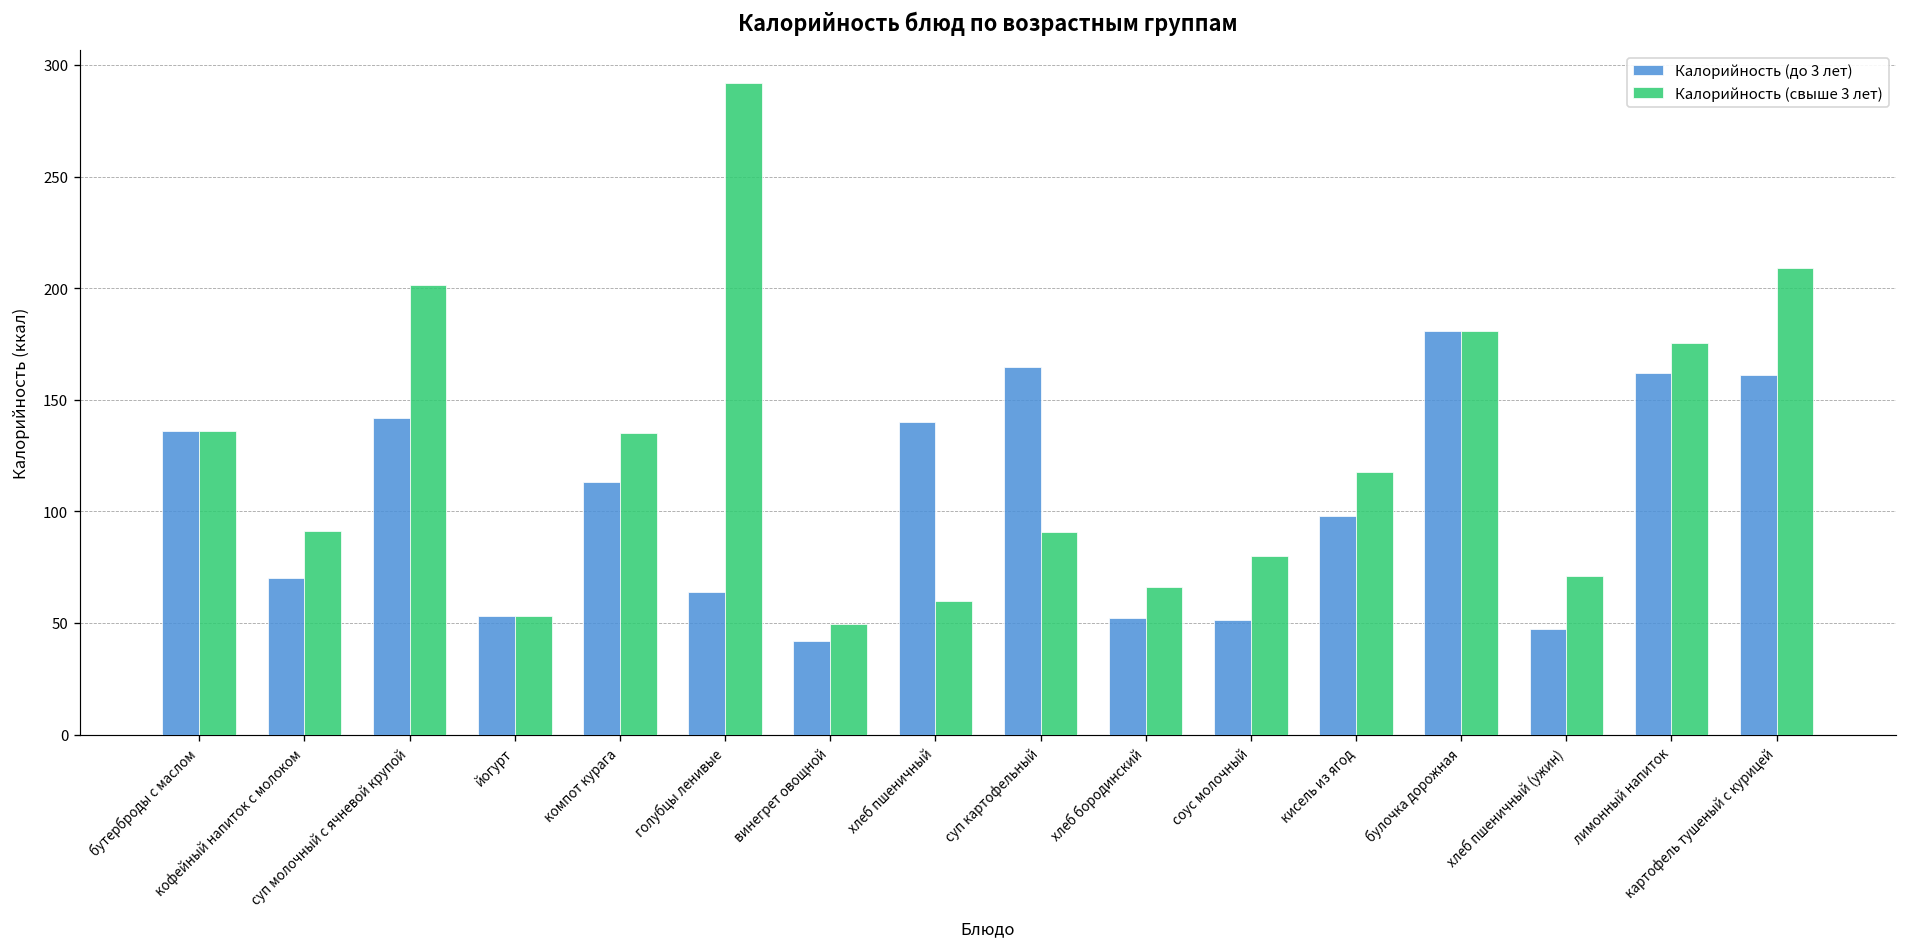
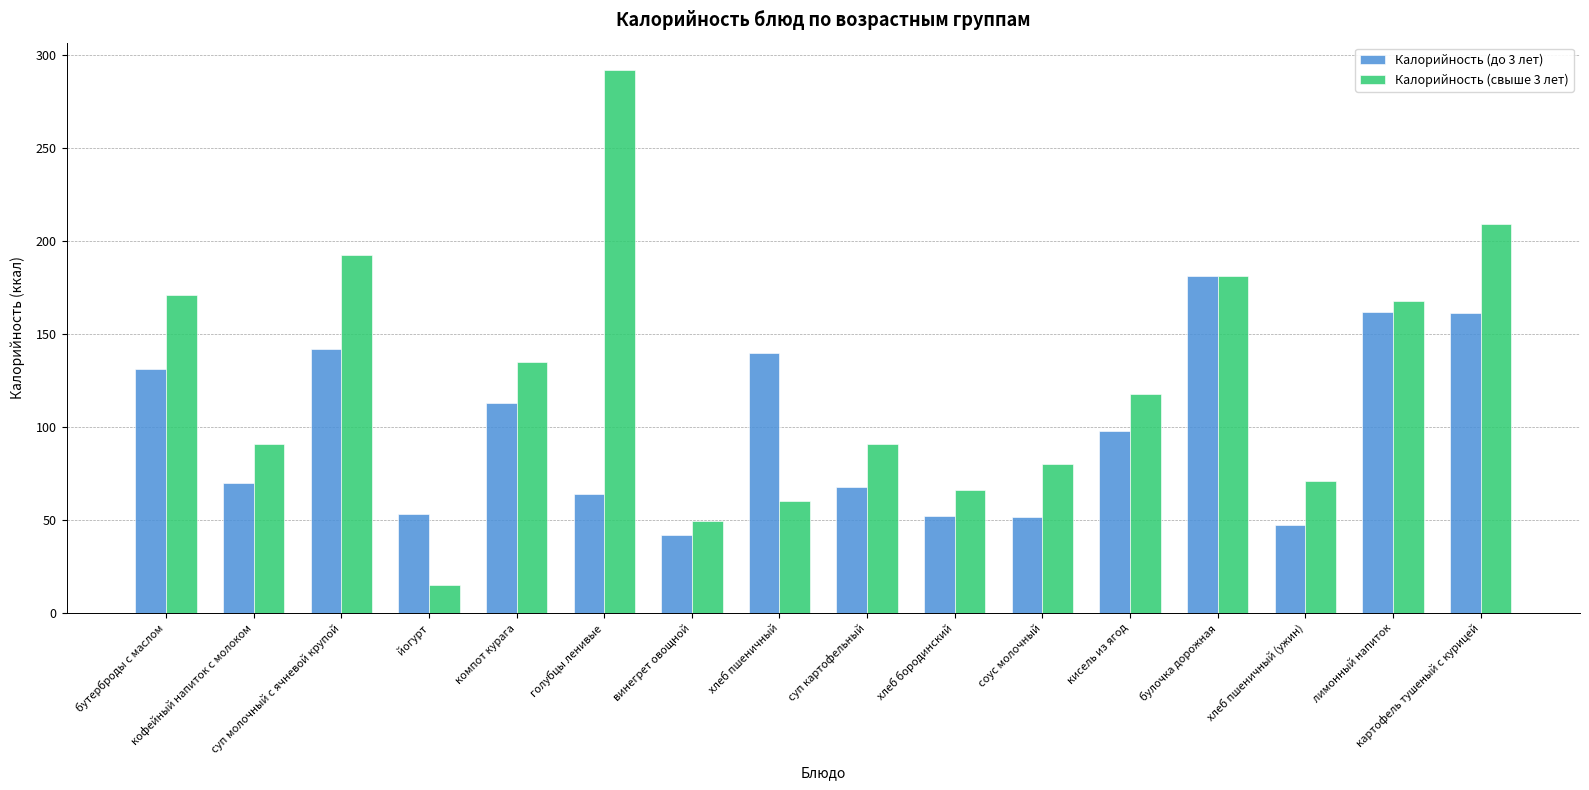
  {
    "Калорийность (до 3 лет)": {
-     "бутерброды с маслом": 136,
+     "бутерброды с маслом": 131,
      "кофейный напиток с молоком": 70,
      "суп молочный с ячневой крупой": 142,
      "йогурт": 53,
      "компот курага": 113,
      "голубцы ленивые": 64,
      "винегрет овощной": 42,
      "хлеб пшеничный": 140,
-     "суп картофельный": 165,
+     "суп картофельный": 68,
      "хлеб бородинский": 52,
      "соус молочный": 51,
      "кисель из ягод": 98,
      "булочка дорожная": 181,
      "хлеб пшеничный (ужин)": 47,
      "лимонный напиток": 162,
      "картофель тушеный с курицей": 161
    },
    "Калорийность (свыше 3 лет)": {
-     "бутерброды с маслом": 136,
+     "бутерброды с маслом": 171,
      "кофейный напиток с молоком": 91,
-     "суп молочный с ячневой крупой": 201,
-     "йогурт": 53,
+     "суп молочный с ячневой крупой": 193,
+     "йогурт": 15,
      "компот курага": 135,
      "голубцы ленивые": 292,
      "винегрет овощной": 49,
      "хлеб пшеничный": 60,
      "суп картофельный": 91,
      "хлеб бородинский": 66,
      "соус молочный": 80,
      "кисель из ягод": 118,
      "булочка дорожная": 181,
      "хлеб пшеничный (ужин)": 71,
-     "лимонный напиток": 175,
+     "лимонный напиток": 168,
      "картофель тушеный с курицей": 209
    }
  }
